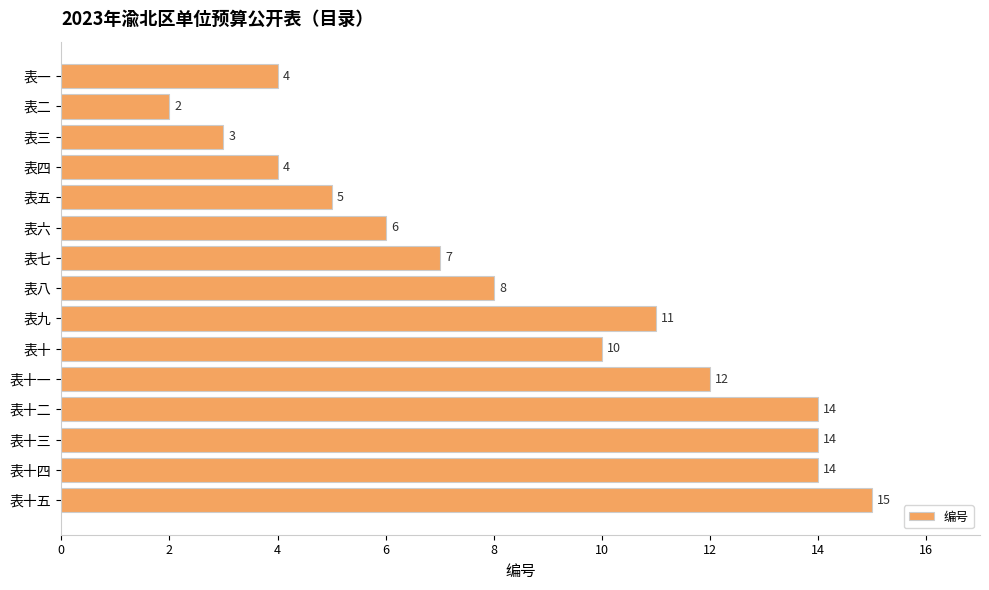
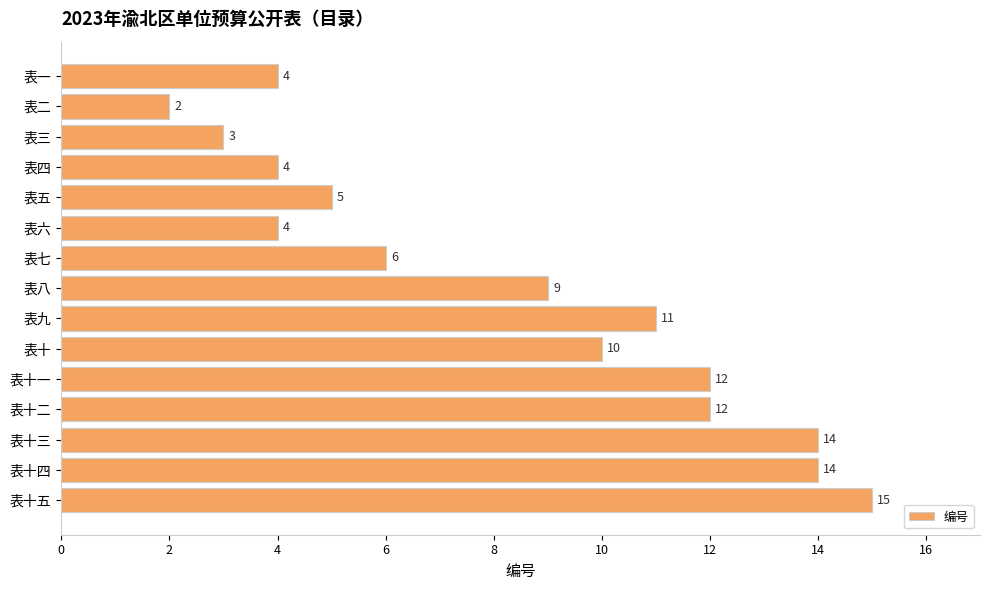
  {
    "表一": 4,
    "表二": 2,
    "表三": 3,
    "表四": 4,
    "表五": 5,
-   "表六": 6,
-   "表七": 7,
-   "表八": 8,
+   "表六": 4,
+   "表七": 6,
+   "表八": 9,
    "表九": 11,
    "表十": 10,
    "表十一": 12,
-   "表十二": 14,
+   "表十二": 12,
    "表十三": 14,
    "表十四": 14,
    "表十五": 15
  }
